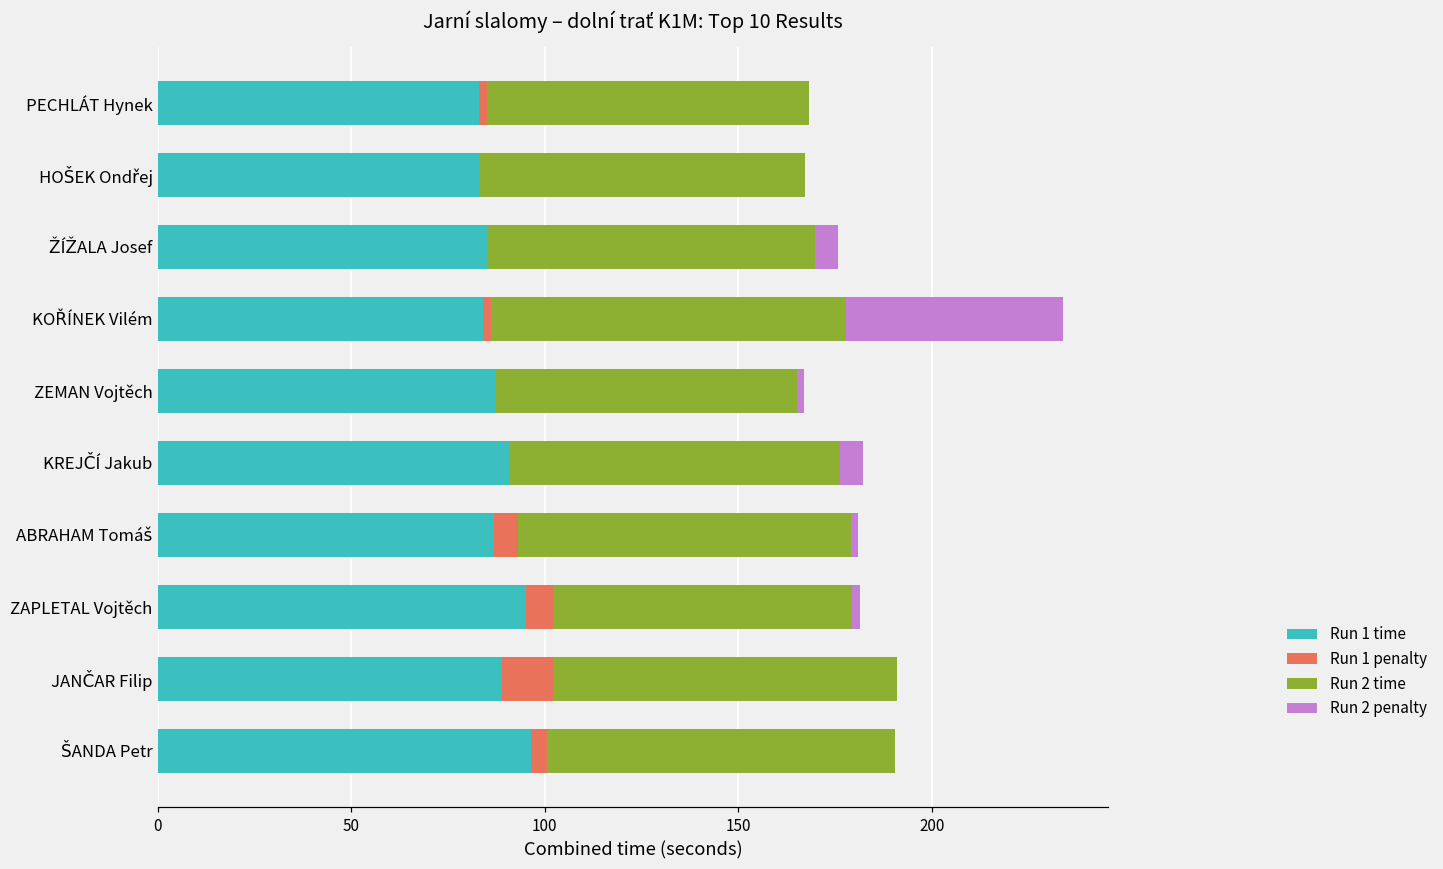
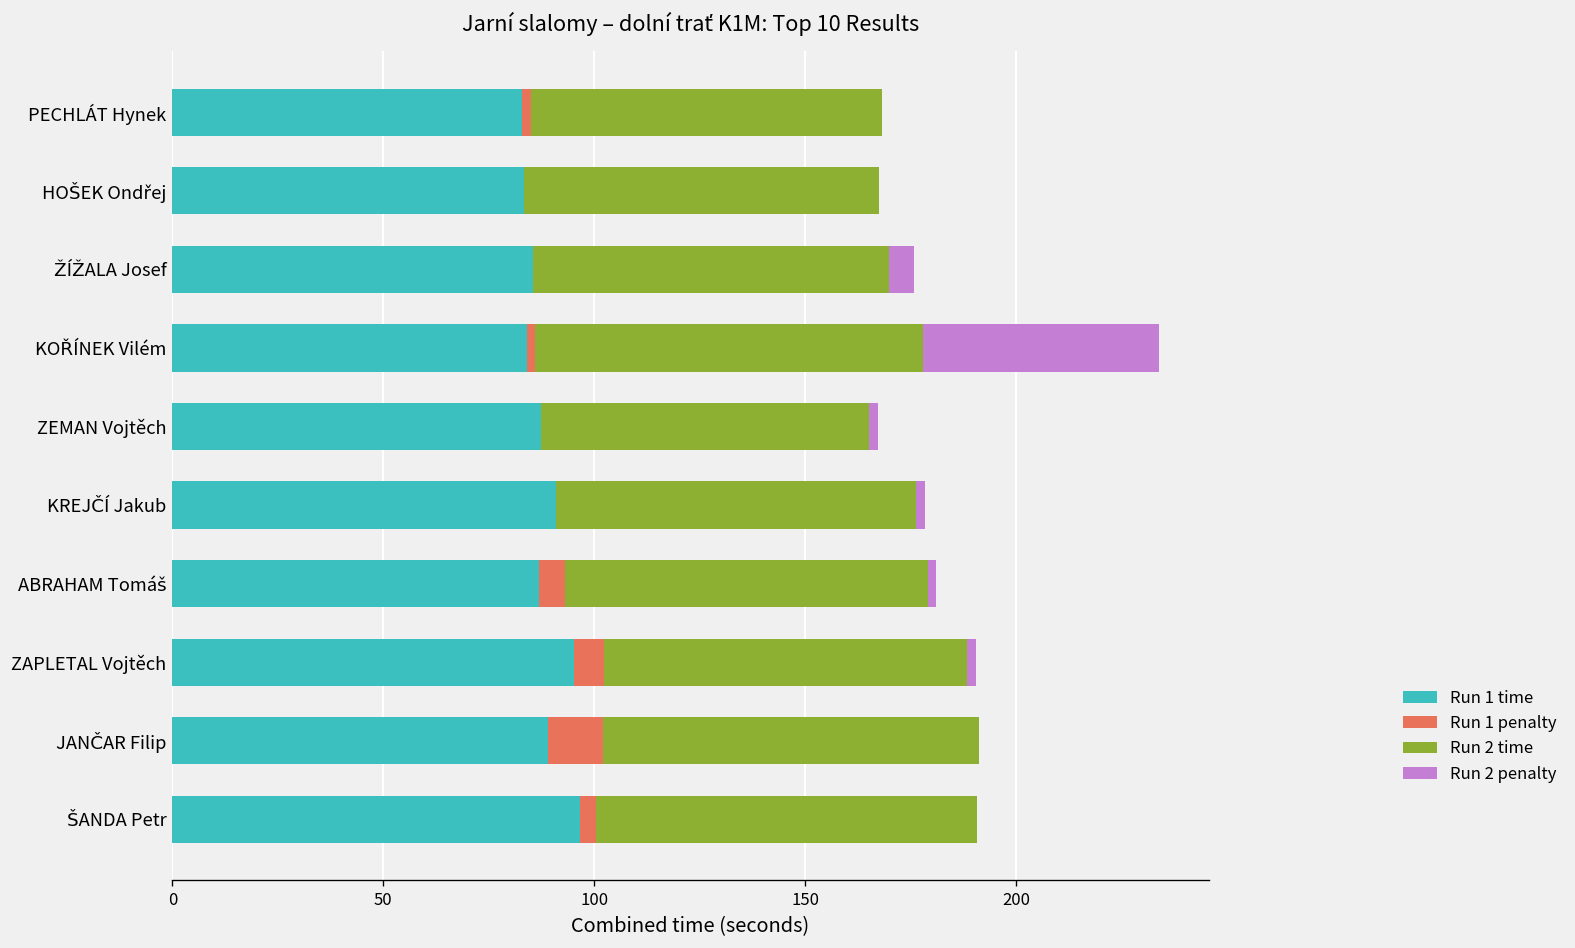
  {
    "Run 1 time": {
      "PECHLÁT Hynek": 83,
      "HOŠEK Ondřej": 83,
      "ŽÍŽALA Josef": 85,
      "KOŘÍNEK Vilém": 84,
      "ZEMAN Vojtěch": 87,
      "KREJČÍ Jakub": 91,
      "ABRAHAM Tomáš": 87,
      "ZAPLETAL Vojtěch": 95,
      "JANČAR Filip": 89,
      "ŠANDA Petr": 97
    },
    "Run 1 penalty": {
      "PECHLÁT Hynek": 2,
      "HOŠEK Ondřej": 0,
      "ŽÍŽALA Josef": 0,
      "KOŘÍNEK Vilém": 2,
      "ZEMAN Vojtěch": 0,
      "KREJČÍ Jakub": 0,
      "ABRAHAM Tomáš": 6,
      "ZAPLETAL Vojtěch": 7,
      "JANČAR Filip": 13,
      "ŠANDA Petr": 4
    },
    "Run 2 time": {
      "PECHLÁT Hynek": 83,
      "HOŠEK Ondřej": 84,
      "ŽÍŽALA Josef": 84,
      "KOŘÍNEK Vilém": 92,
      "ZEMAN Vojtěch": 78,
      "KREJČÍ Jakub": 85,
      "ABRAHAM Tomáš": 86,
-     "ZAPLETAL Vojtěch": 77,
+     "ZAPLETAL Vojtěch": 86,
      "JANČAR Filip": 89,
      "ŠANDA Petr": 90
    },
    "Run 2 penalty": {
      "PECHLÁT Hynek": 0,
      "HOŠEK Ondřej": 0,
      "ŽÍŽALA Josef": 6,
      "KOŘÍNEK Vilém": 56,
      "ZEMAN Vojtěch": 2,
-     "KREJČÍ Jakub": 6,
+     "KREJČÍ Jakub": 2,
      "ABRAHAM Tomáš": 2,
      "ZAPLETAL Vojtěch": 2,
      "JANČAR Filip": 0,
      "ŠANDA Petr": 0
    }
  }
